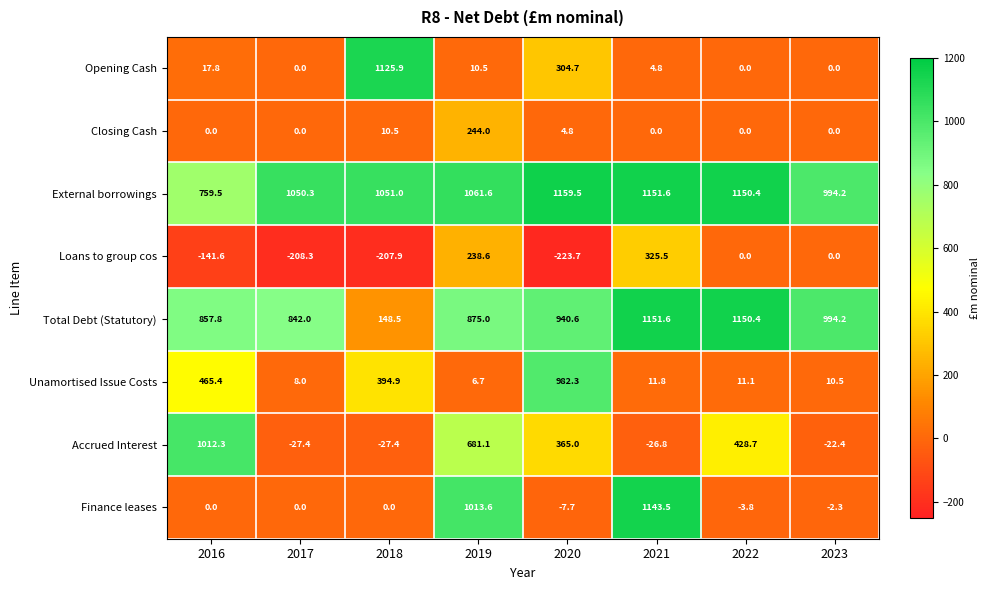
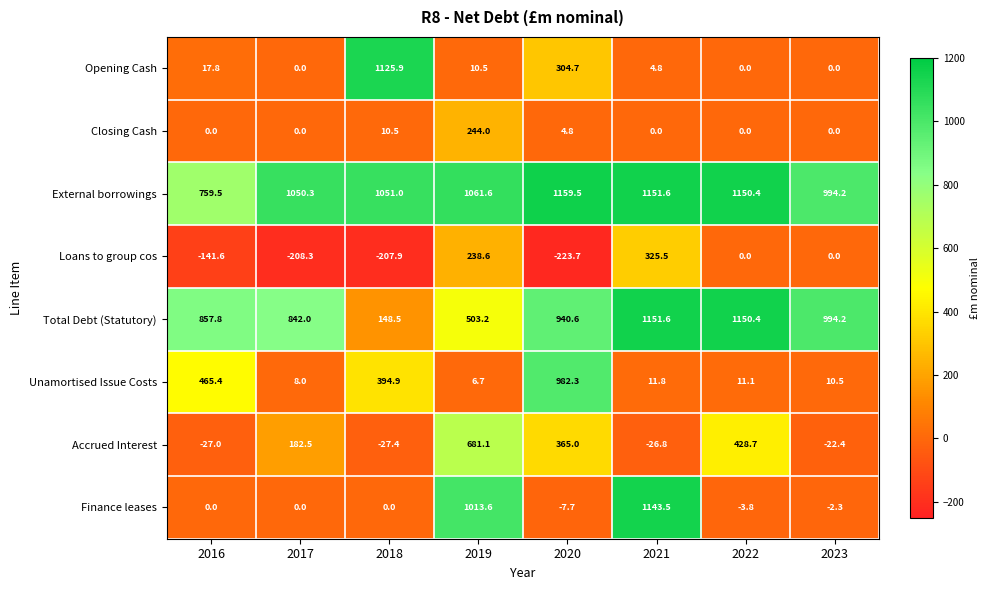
  {
    "Opening Cash": {
      "2016": 17.8,
      "2017": 0.0,
      "2018": 1125.9,
      "2019": 10.5,
      "2020": 304.7,
      "2021": 4.8,
      "2022": 0.0,
      "2023": 0.0
    },
    "Closing Cash": {
      "2016": 0.0,
      "2017": 0.0,
      "2018": 10.5,
      "2019": 244.0,
      "2020": 4.8,
      "2021": 0.0,
      "2022": 0.0,
      "2023": 0.0
    },
    "External borrowings": {
      "2016": 759.5,
      "2017": 1050.3,
      "2018": 1051.0,
      "2019": 1061.6,
      "2020": 1159.5,
      "2021": 1151.6,
      "2022": 1150.4,
      "2023": 994.2
    },
    "Loans to group cos": {
      "2016": -141.6,
      "2017": -208.3,
      "2018": -207.9,
      "2019": 238.6,
      "2020": -223.7,
      "2021": 325.5,
      "2022": 0.0,
      "2023": 0.0
    },
    "Total Debt (Statutory)": {
      "2016": 857.8,
      "2017": 842.0,
      "2018": 148.5,
-     "2019": 875.0,
+     "2019": 503.2,
      "2020": 940.6,
      "2021": 1151.6,
      "2022": 1150.4,
      "2023": 994.2
    },
    "Unamortised Issue Costs": {
      "2016": 465.4,
      "2017": 8.0,
      "2018": 394.9,
      "2019": 6.7,
      "2020": 982.3,
      "2021": 11.8,
      "2022": 11.1,
      "2023": 10.5
    },
    "Accrued Interest": {
-     "2016": 1012.3,
-     "2017": -27.4,
+     "2016": -27.0,
+     "2017": 182.5,
      "2018": -27.4,
      "2019": 681.1,
      "2020": 365.0,
      "2021": -26.8,
      "2022": 428.7,
      "2023": -22.4
    },
    "Finance leases": {
      "2016": 0.0,
      "2017": 0.0,
      "2018": 0.0,
      "2019": 1013.6,
      "2020": -7.7,
      "2021": 1143.5,
      "2022": -3.8,
      "2023": -2.3
    }
  }
